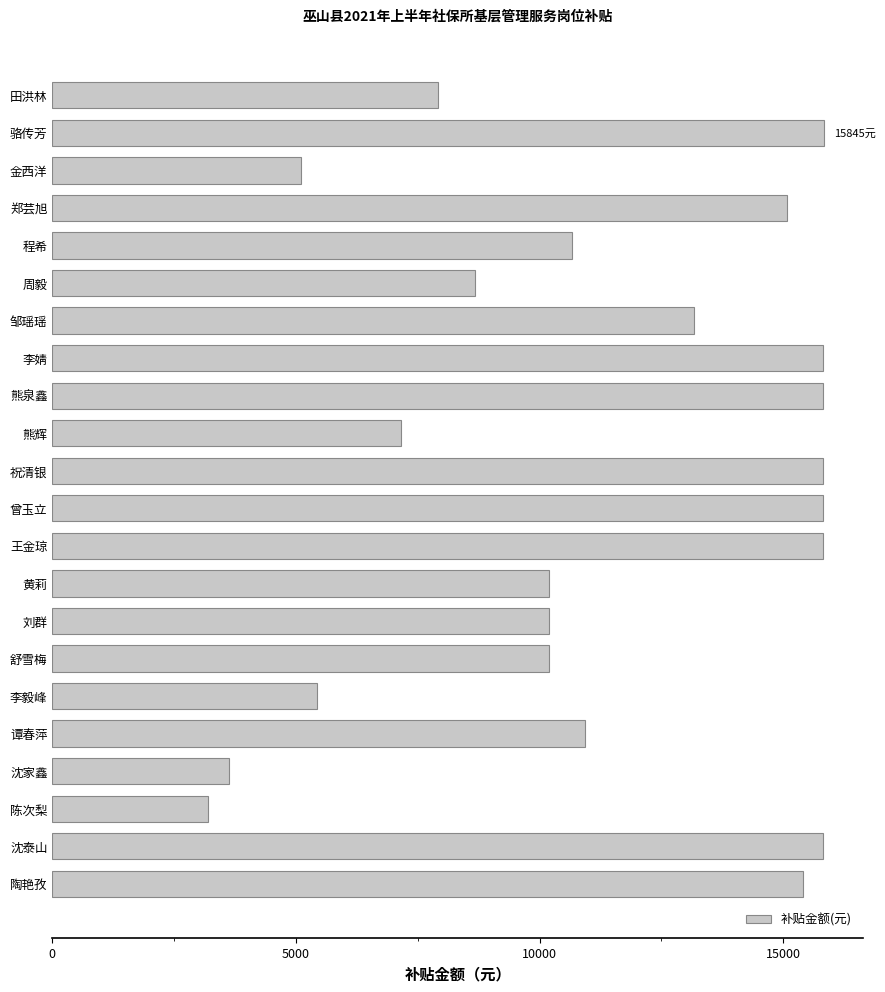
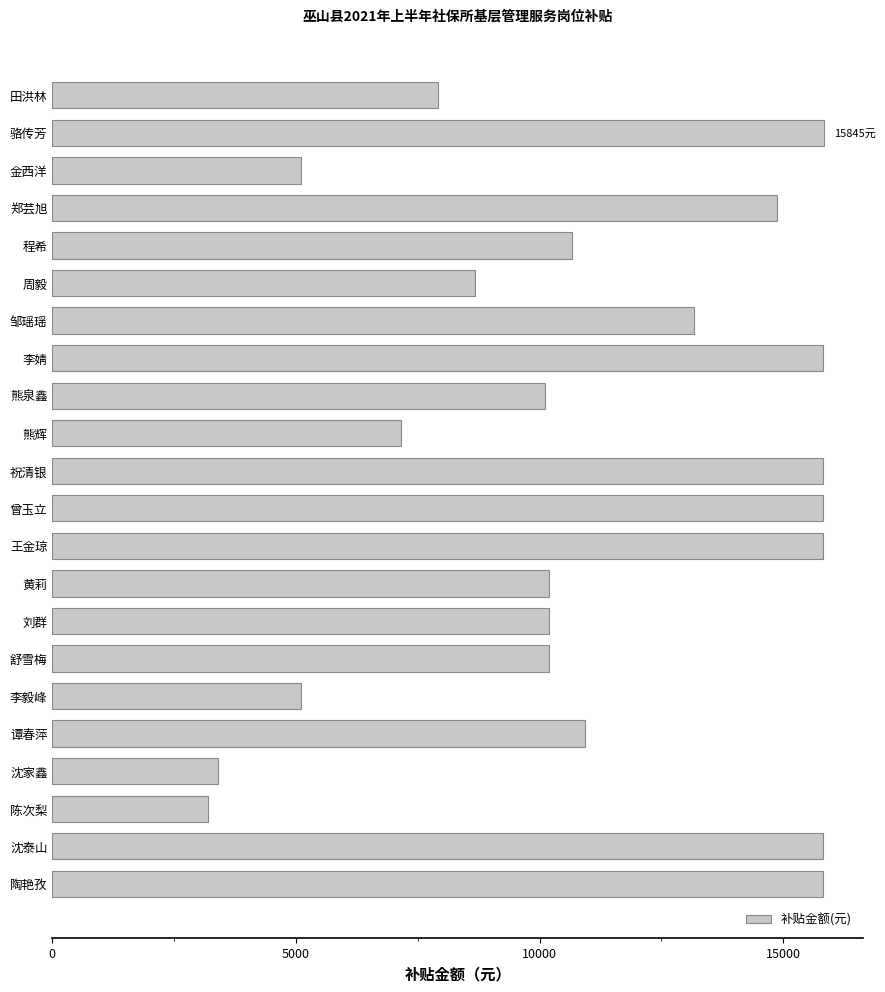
  {
    "田洪林": 7900,
    "金西洋": 5100,
-   "郑芸旭": 15100,
+   "郑芸旭": 14900,
    "程希": 10700,
    "周毅": 8700,
    "邹瑶瑶": 13200,
    "李婧": 15800,
-   "熊泉鑫": 15800,
+   "熊泉鑫": 10100,
    "熊辉": 7100,
    "祝清银": 15800,
    "曾玉立": 15800,
    "王金琼": 15800,
    "黄莉": 10200,
    "刘群": 10200,
    "舒雪梅": 10200,
-   "李毅峰": 5400,
+   "李毅峰": 5100,
    "谭春萍": 10900,
-   "沈家鑫": 3600,
+   "沈家鑫": 3400,
    "陈次梨": 3200,
    "沈泰山": 15800,
-   "陶艳孜": 15400
+   "陶艳孜": 15800
  }
